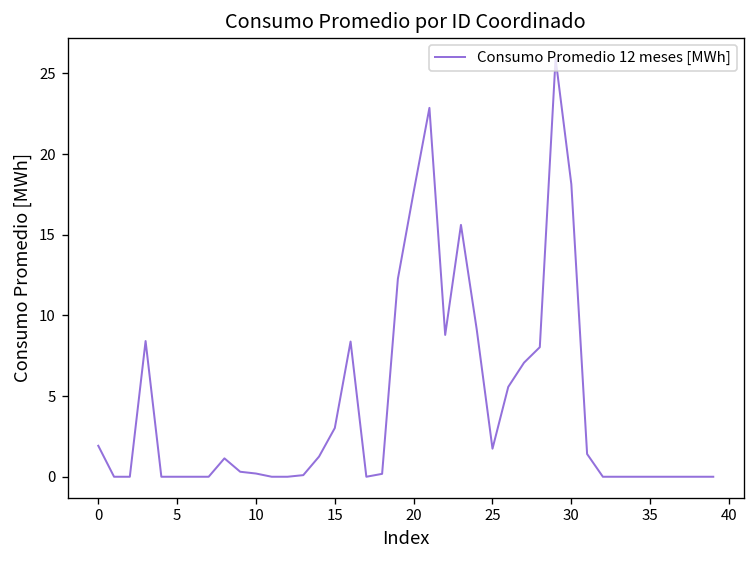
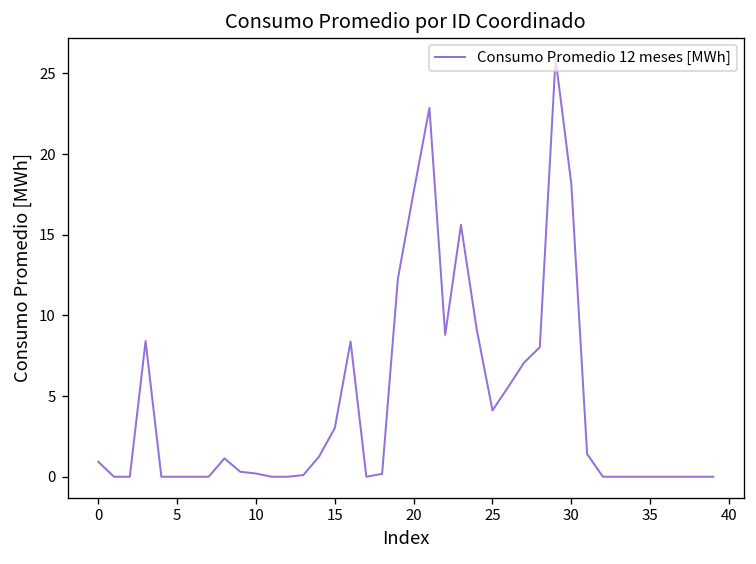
  {
-   "0": 1.9,
+   "0": 0.9,
    "5": 0.0,
    "10": 0.2,
    "15": 3.0,
    "20": 17.7,
-   "25": 1.7,
+   "25": 4.1,
    "30": 18.1,
    "35": 0.0
  }
